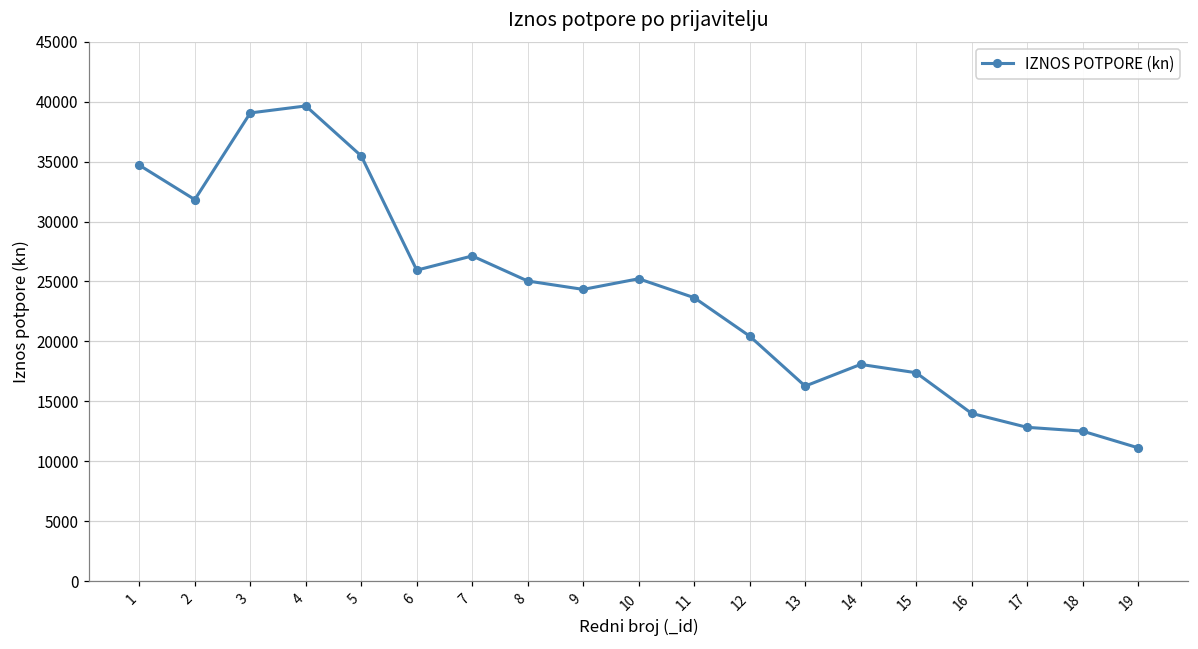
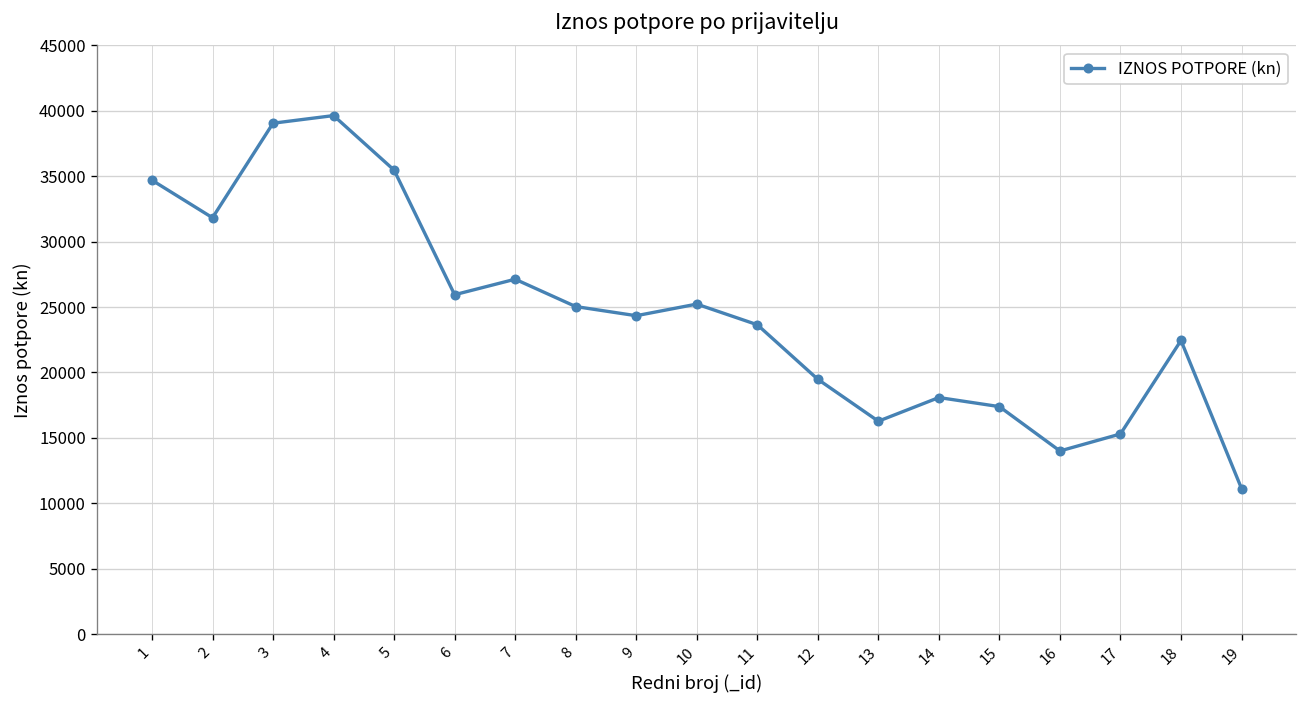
  {
    "1": 34700,
    "2": 31800,
    "3": 39100,
    "4": 39600,
    "5": 35500,
    "6": 25900,
    "7": 27100,
    "8": 25000,
    "9": 24300,
    "10": 25200,
    "11": 23700,
-   "12": 20400,
+   "12": 19500,
    "13": 16300,
    "14": 18100,
    "15": 17400,
    "16": 14000,
-   "17": 12800,
-   "18": 12500,
+   "17": 15300,
+   "18": 22400,
    "19": 11100
  }
